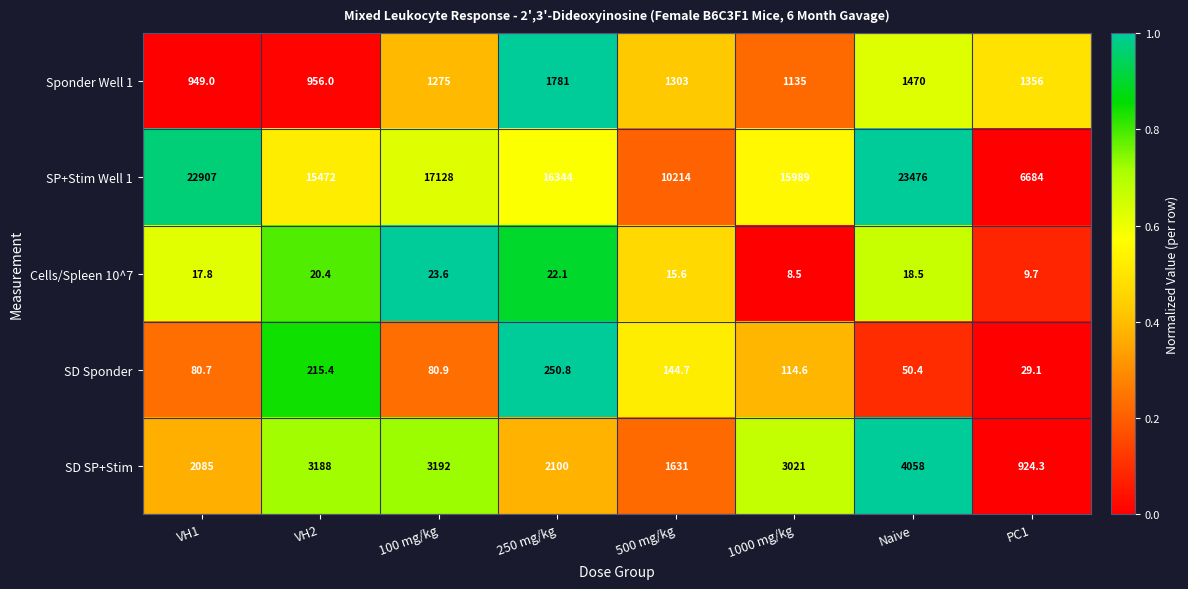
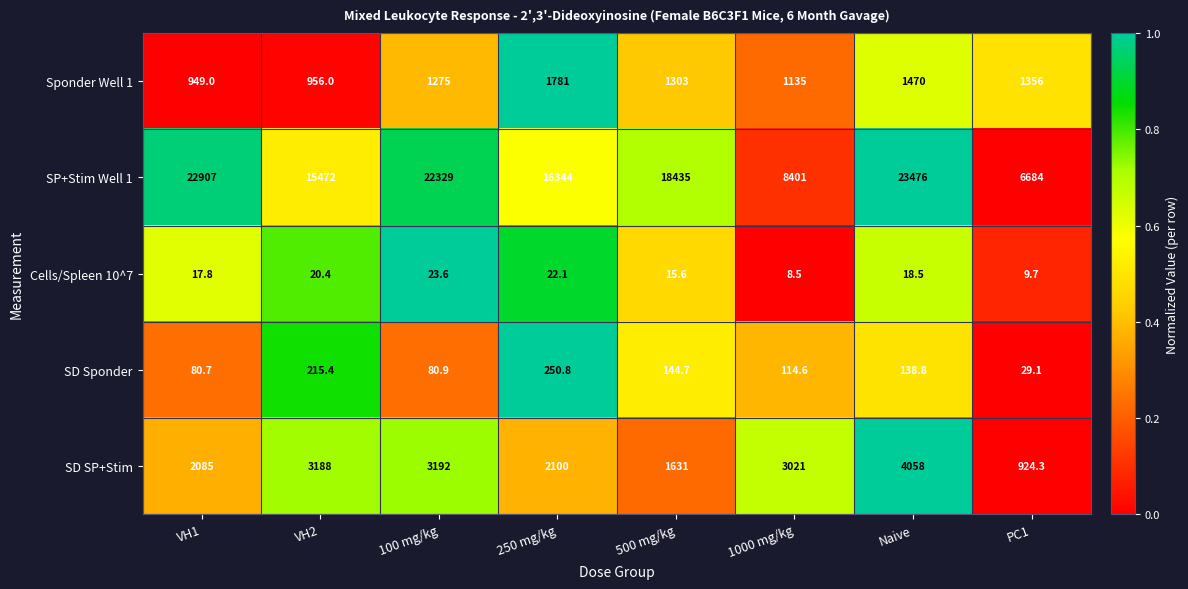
  {
    "Sponder Well 1": {
      "VH1": 949.0,
      "VH2": 956.0,
      "100 mg/kg": 1275,
      "250 mg/kg": 1781,
      "500 mg/kg": 1303,
      "1000 mg/kg": 1135,
      "Naive": 1470,
      "PC1": 1356
    },
    "SP+Stim Well 1": {
      "VH1": 22907,
      "VH2": 15472,
-     "100 mg/kg": 17128,
+     "100 mg/kg": 22329,
      "250 mg/kg": 16344,
-     "500 mg/kg": 10214,
-     "1000 mg/kg": 15989,
+     "500 mg/kg": 18435,
+     "1000 mg/kg": 8401,
      "Naive": 23476,
      "PC1": 6684
    },
    "Cells/Spleen 10^7": {
      "VH1": 17.8,
      "VH2": 20.4,
      "100 mg/kg": 23.6,
      "250 mg/kg": 22.1,
      "500 mg/kg": 15.6,
      "1000 mg/kg": 8.5,
      "Naive": 18.5,
      "PC1": 9.7
    },
    "SD Sponder": {
      "VH1": 80.7,
      "VH2": 215.4,
      "100 mg/kg": 80.9,
      "250 mg/kg": 250.8,
      "500 mg/kg": 144.7,
      "1000 mg/kg": 114.6,
-     "Naive": 50.4,
+     "Naive": 138.8,
      "PC1": 29.1
    },
    "SD SP+Stim": {
      "VH1": 2085,
      "VH2": 3188,
      "100 mg/kg": 3192,
      "250 mg/kg": 2100,
      "500 mg/kg": 1631,
      "1000 mg/kg": 3021,
      "Naive": 4058,
      "PC1": 924.3
    }
  }
